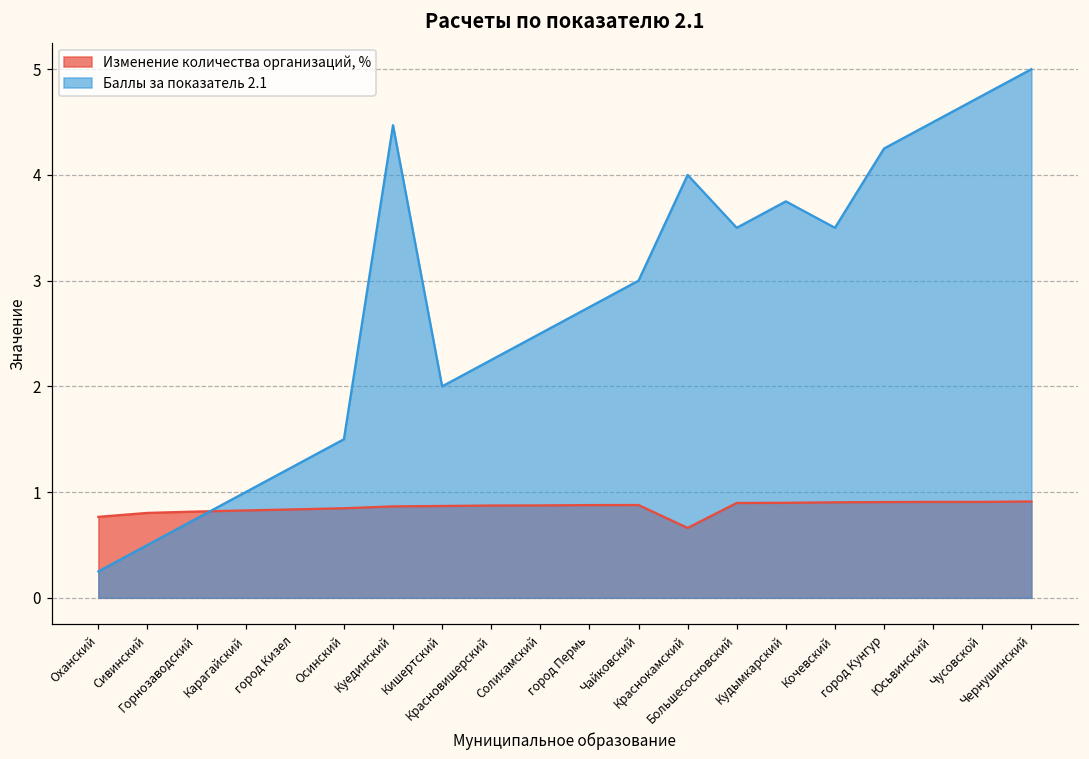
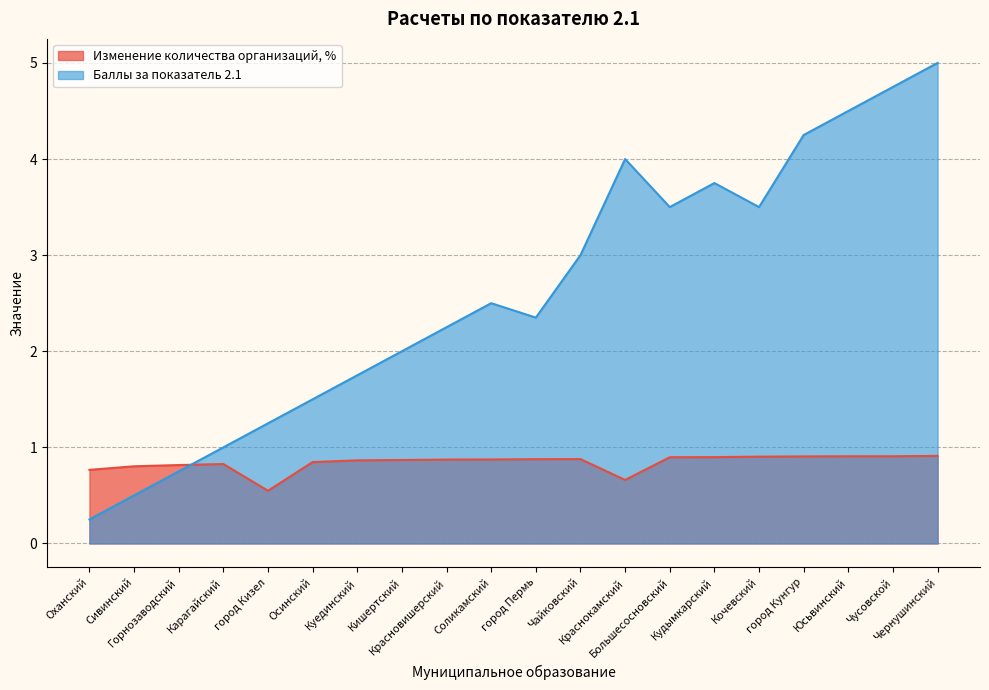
  {
    "Изменение количества организаций, %": {
      "Оханский": 0.8,
      "Сивинский": 0.8,
      "Горнозаводский": 0.8,
      "Карагайский": 0.8,
-     "город Кизел": 0.8,
+     "город Кизел": 0.5,
      "Осинский": 0.8,
      "Куединский": 0.9,
      "Кишертский": 0.9,
      "Красновишерский": 0.9,
      "Соликамский": 0.9,
      "город Пермь": 0.9,
      "Чайковский": 0.9,
      "Краснокамский": 0.7,
      "Большесосновский": 0.9,
      "Кудымкарский": 0.9,
      "Кочевский": 0.9,
      "город Кунгур": 0.9,
      "Юсьвинский": 0.9,
      "Чусовской": 0.9,
      "Чернушинский": 0.9
    },
    "Баллы за показатель 2.1": {
      "Оханский": 0.3,
      "Сивинский": 0.5,
      "Горнозаводский": 0.8,
      "Карагайский": 1.0,
      "город Кизел": 1.3,
      "Осинский": 1.5,
-     "Куединский": 4.5,
+     "Куединский": 1.8,
      "Кишертский": 2.0,
      "Красновишерский": 2.3,
      "Соликамский": 2.5,
-     "город Пермь": 2.8,
+     "город Пермь": 2.4,
      "Чайковский": 3.0,
      "Краснокамский": 4.0,
      "Большесосновский": 3.5,
      "Кудымкарский": 3.8,
      "Кочевский": 3.5,
      "город Кунгур": 4.3,
      "Юсьвинский": 4.5,
      "Чусовской": 4.8,
      "Чернушинский": 5.0
    }
  }
